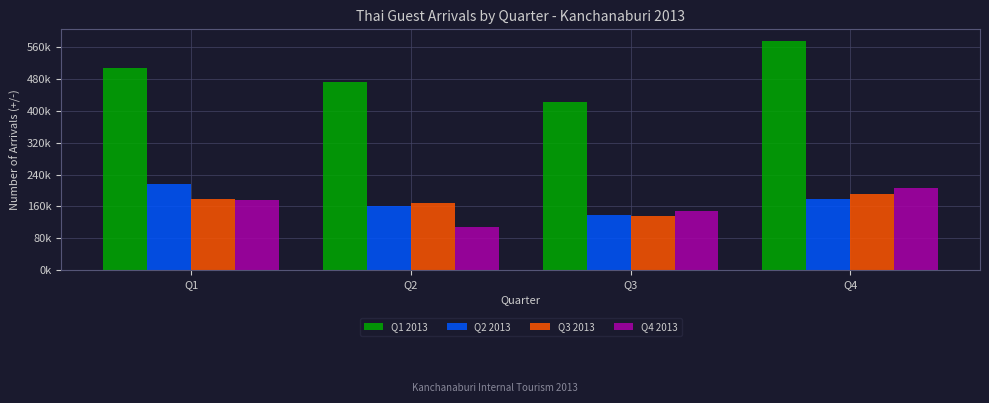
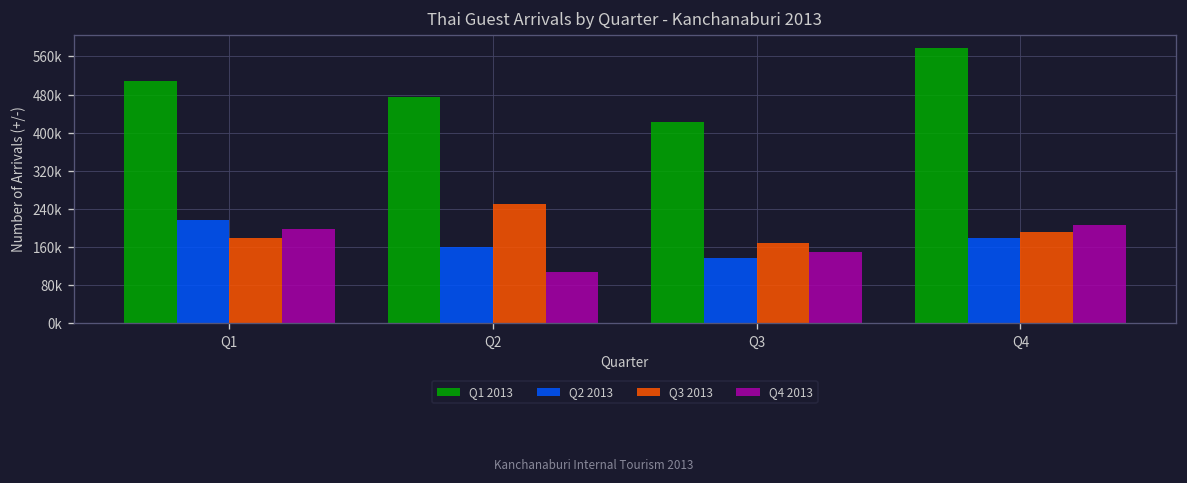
  {
    "Q1 2013": {
      "Q1": 510000,
      "Q2": 470000,
      "Q3": 420000,
      "Q4": 580000
    },
    "Q2 2013": {
      "Q1": 220000,
      "Q2": 160000,
      "Q3": 140000,
      "Q4": 180000
    },
    "Q3 2013": {
      "Q1": 180000,
-     "Q2": 170000,
-     "Q3": 140000,
+     "Q2": 250000,
+     "Q3": 170000,
      "Q4": 190000
    },
    "Q4 2013": {
-     "Q1": 180000,
+     "Q1": 200000,
      "Q2": 110000,
      "Q3": 150000,
      "Q4": 210000
    }
  }
